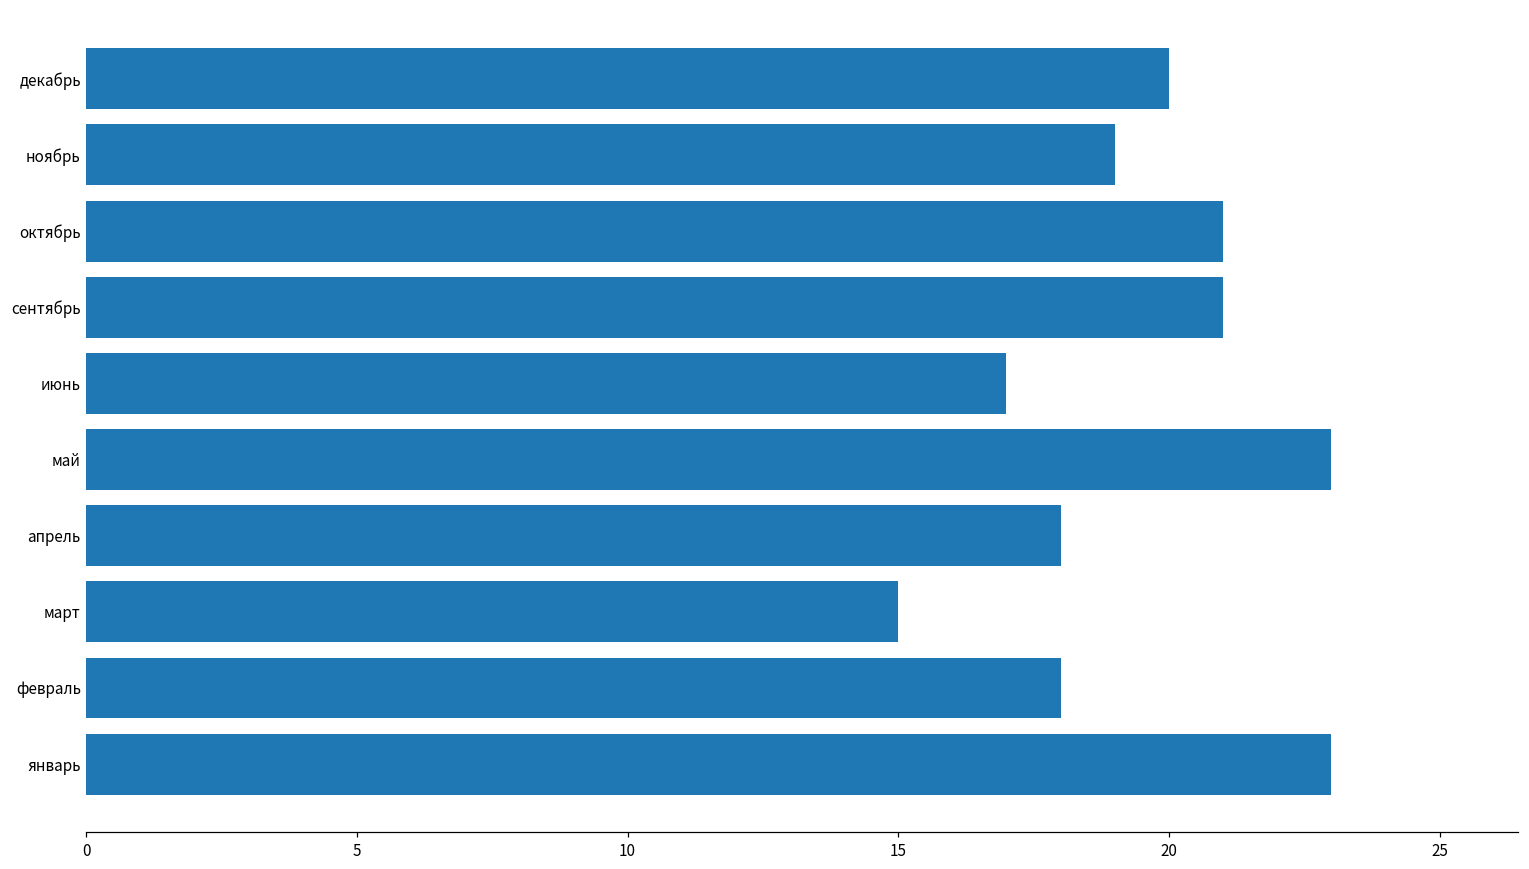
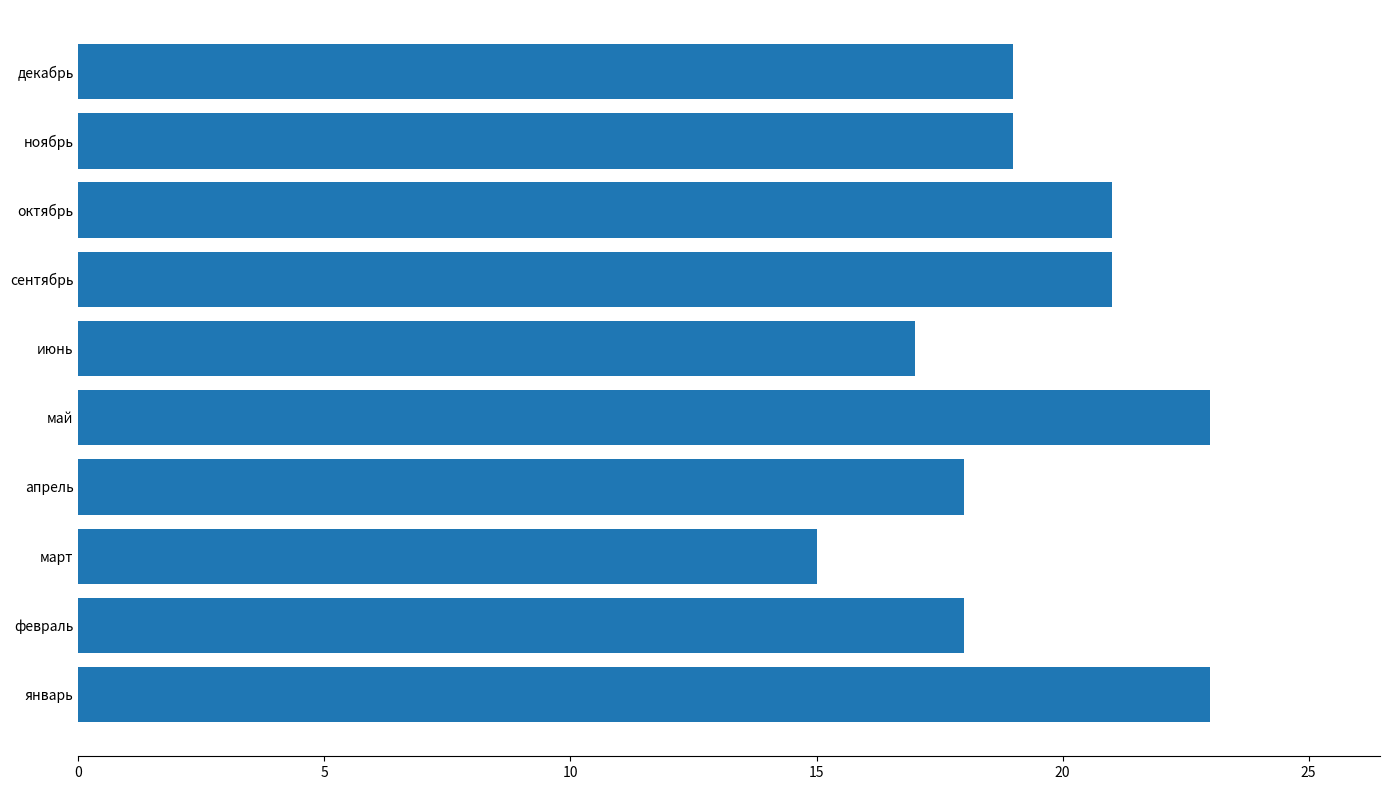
  {
-   "декабрь": 20,
+   "декабрь": 19,
    "ноябрь": 19,
    "октябрь": 21,
    "сентябрь": 21,
    "июнь": 17,
    "май": 23,
    "апрель": 18,
    "март": 15,
    "февраль": 18,
    "январь": 23
  }
